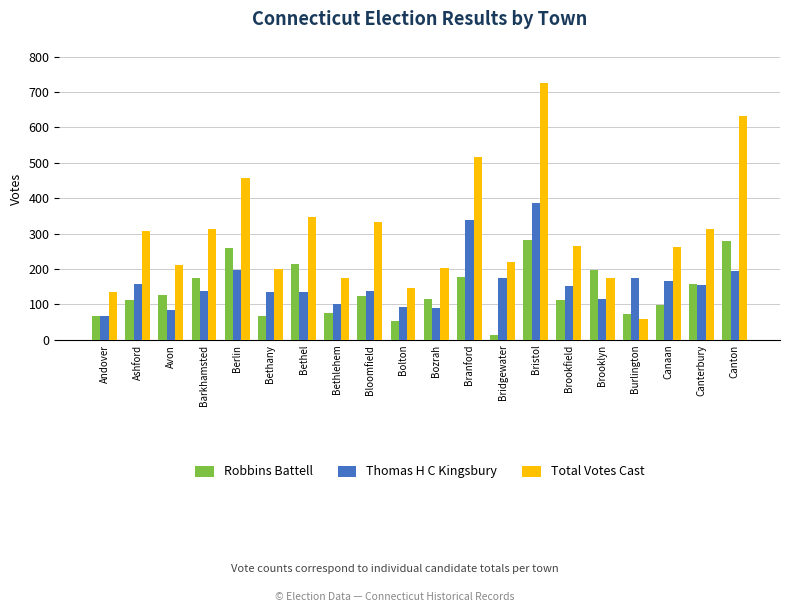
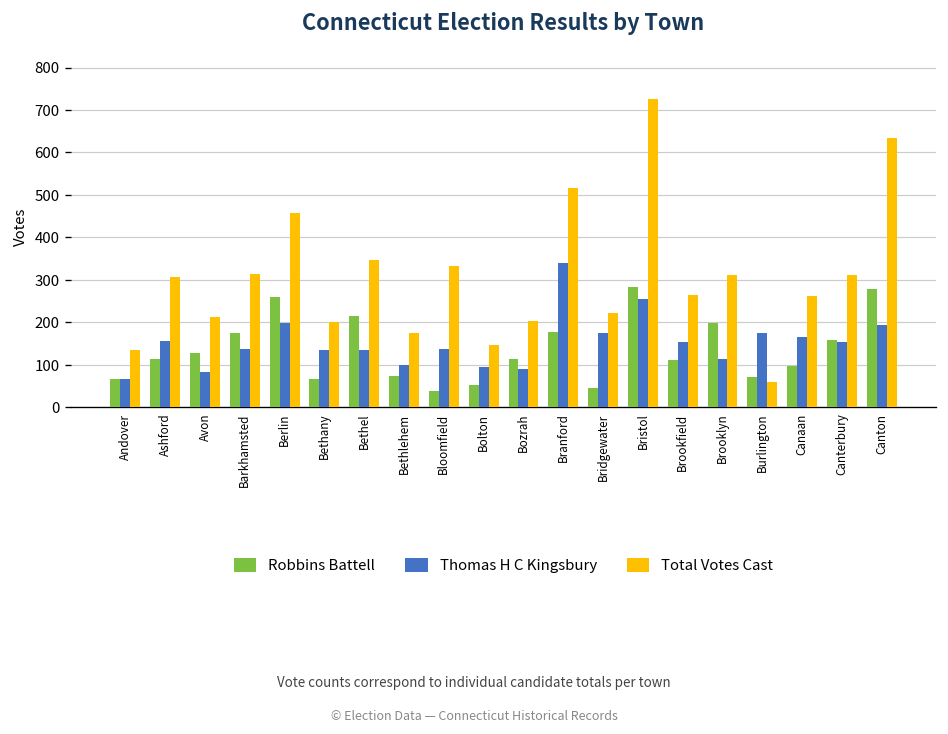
  {
    "Robbins Battell": {
      "Andover": 70,
      "Ashford": 110,
      "Avon": 130,
      "Barkhamsted": 180,
      "Berlin": 260,
      "Bethany": 70,
      "Bethel": 210,
      "Bethlehem": 80,
-     "Bloomfield": 120,
+     "Bloomfield": 40,
      "Bolton": 50,
      "Bozrah": 110,
      "Branford": 180,
-     "Bridgewater": 10,
+     "Bridgewater": 50,
      "Bristol": 280,
      "Brookfield": 110,
      "Brooklyn": 200,
      "Burlington": 70,
      "Canaan": 100,
      "Canterbury": 160,
      "Canton": 280
    },
    "Thomas H C Kingsbury": {
      "Andover": 70,
      "Ashford": 160,
      "Avon": 80,
      "Barkhamsted": 140,
      "Berlin": 200,
      "Bethany": 140,
      "Bethel": 130,
      "Bethlehem": 100,
      "Bloomfield": 140,
      "Bolton": 90,
      "Bozrah": 90,
      "Branford": 340,
      "Bridgewater": 180,
-     "Bristol": 390,
+     "Bristol": 260,
      "Brookfield": 150,
      "Brooklyn": 110,
      "Burlington": 170,
      "Canaan": 170,
      "Canterbury": 150,
      "Canton": 190
    },
    "Total Votes Cast": {
      "Andover": 130,
      "Ashford": 310,
      "Avon": 210,
      "Barkhamsted": 310,
      "Berlin": 460,
      "Bethany": 200,
      "Bethel": 350,
      "Bethlehem": 180,
      "Bloomfield": 330,
      "Bolton": 150,
      "Bozrah": 200,
      "Branford": 520,
      "Bridgewater": 220,
      "Bristol": 730,
      "Brookfield": 270,
-     "Brooklyn": 180,
+     "Brooklyn": 310,
      "Burlington": 60,
      "Canaan": 260,
      "Canterbury": 310,
      "Canton": 630
    }
  }
